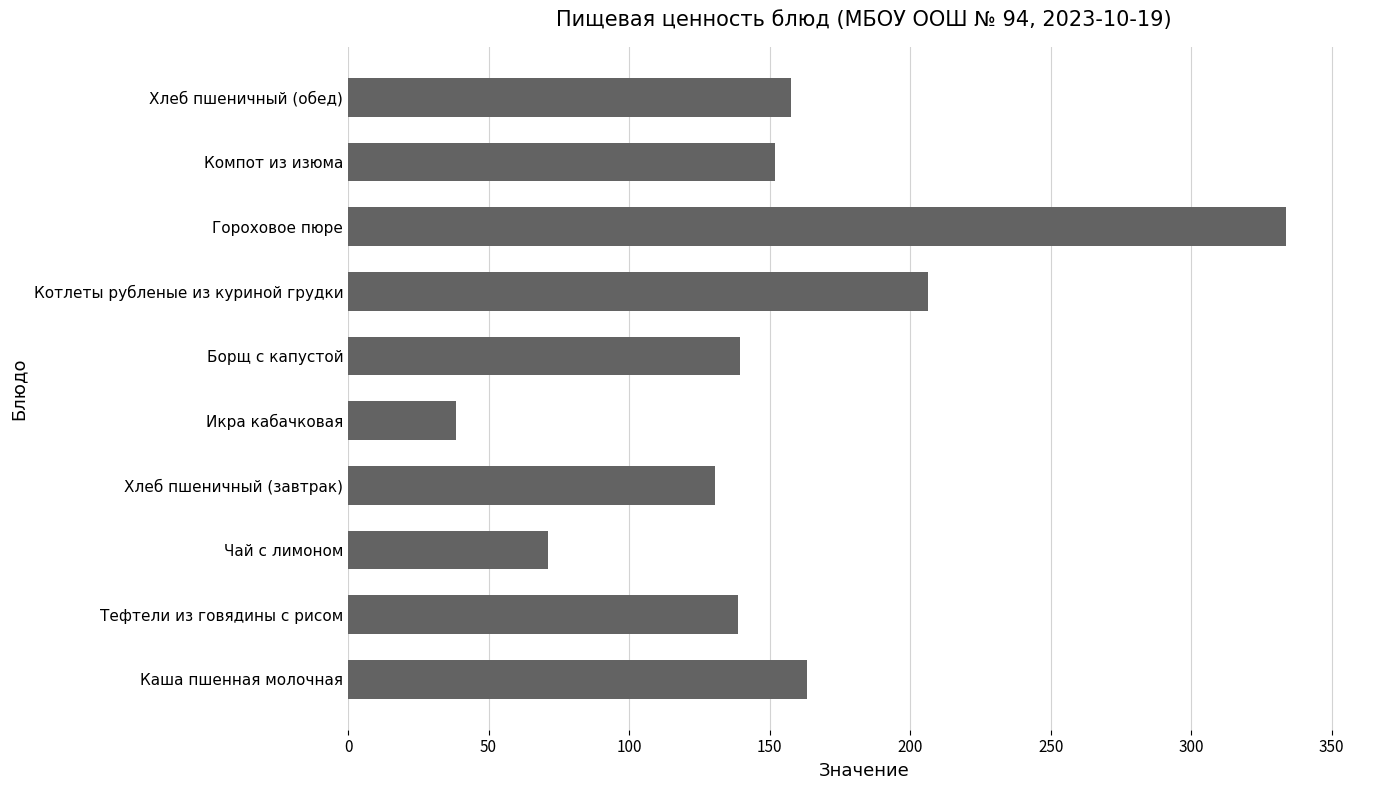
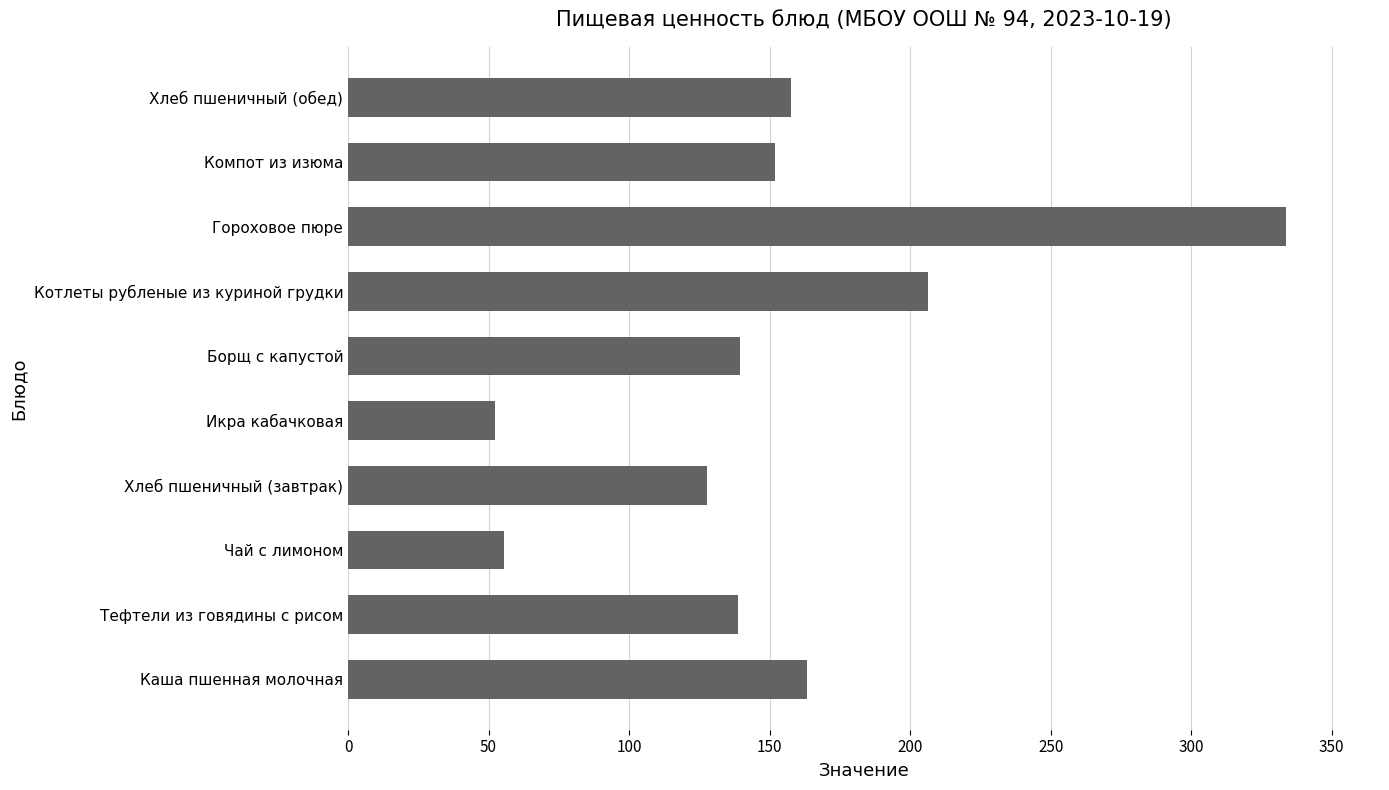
  {
    "Хлеб пшеничный (обед)": 157,
    "Компот из изюма": 152,
    "Гороховое пюре": 334,
    "Котлеты рубленые из куриной грудки": 206,
    "Борщ с капустой": 140,
-   "Икра кабачковая": 38,
-   "Хлеб пшеничный (завтрак)": 131,
-   "Чай с лимоном": 71,
+   "Икра кабачковая": 52,
+   "Хлеб пшеничный (завтрак)": 128,
+   "Чай с лимоном": 56,
    "Тефтели из говядины с рисом": 139,
    "Каша пшенная молочная": 163
  }
